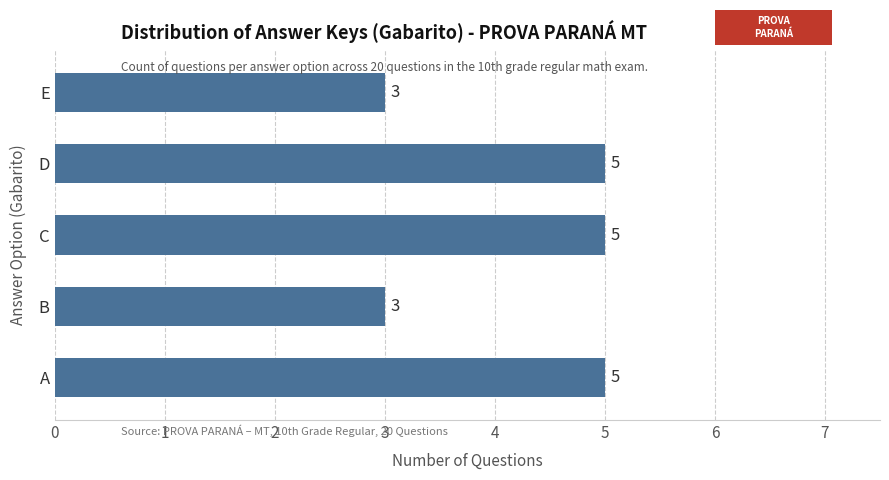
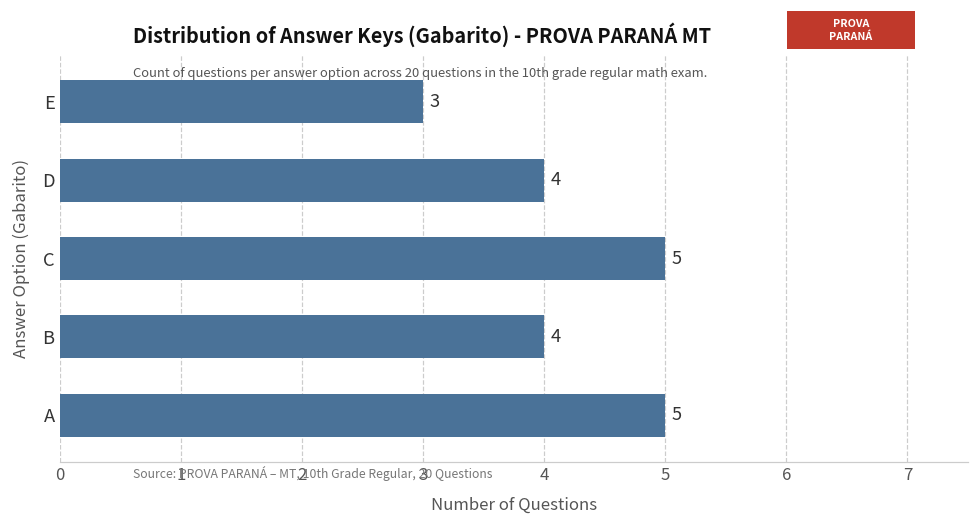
  {
    "E": 3,
-   "D": 5,
+   "D": 4,
    "C": 5,
-   "B": 3,
+   "B": 4,
    "A": 5
  }
